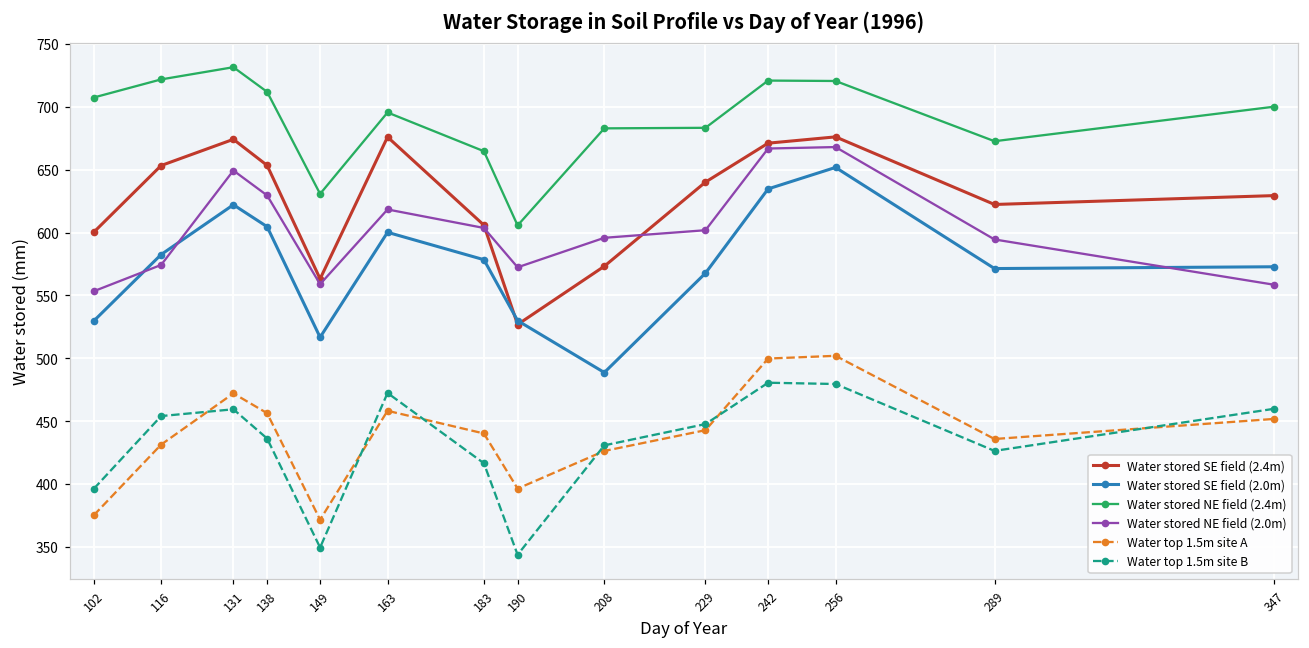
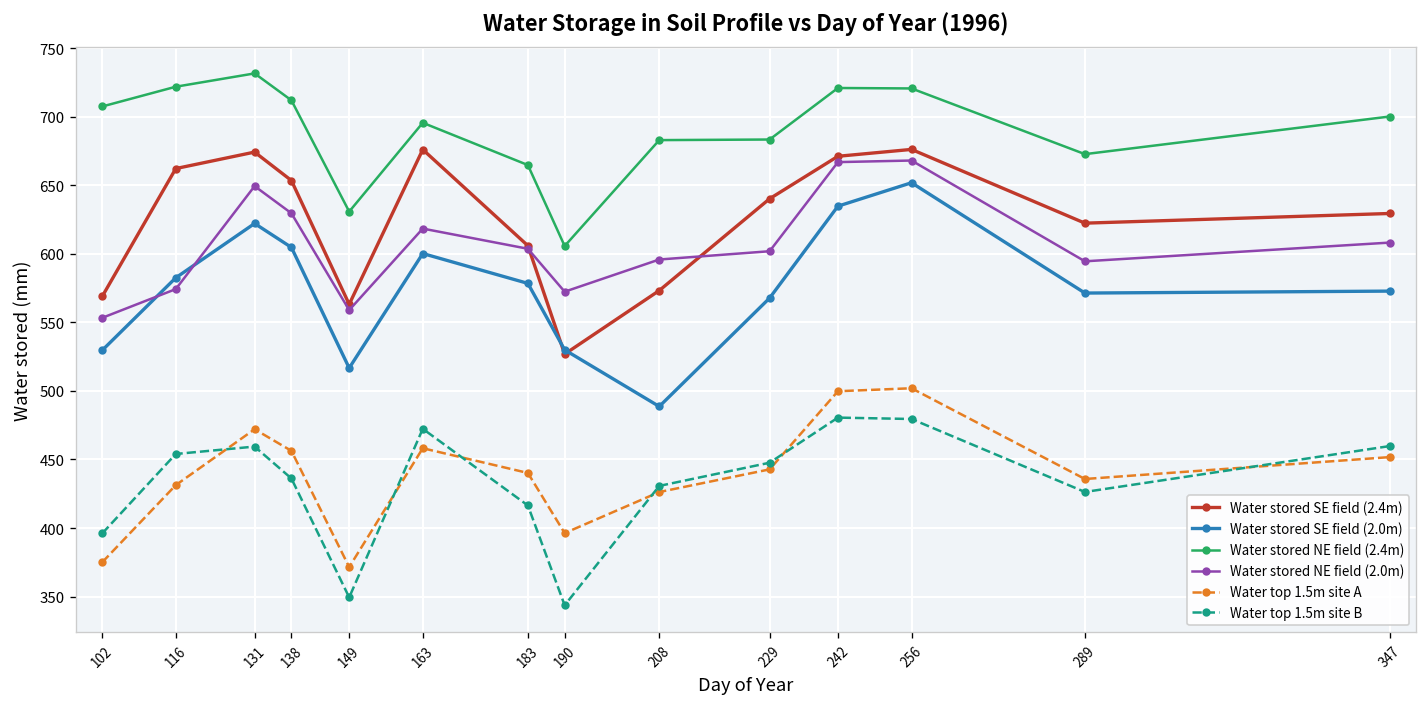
  {
    "Water stored SE field (2.4m)": {
-     "102": 600,
-     "116": 653,
+     "102": 569,
+     "116": 662,
      "131": 674,
      "138": 653,
      "149": 563,
      "163": 676,
      "190": 527,
      "208": 573,
      "229": 640,
      "242": 671,
      "256": 676,
      "289": 622,
      "347": 629
    },
    "Water stored SE field (2.0m)": {
      "102": 530,
      "116": 582,
      "131": 622,
      "138": 605,
      "149": 517,
      "163": 600,
      "183": 578,
      "190": 530,
      "208": 489,
      "229": 568,
      "242": 635,
      "256": 652,
      "289": 571,
      "347": 573
    },
    "Water stored NE field (2.0m)": {
      "102": 553,
      "116": 574,
      "131": 649,
      "138": 630,
      "149": 559,
      "163": 618,
      "190": 572,
      "208": 596,
      "229": 602,
      "242": 667,
      "256": 668,
      "289": 594,
-     "347": 558
+     "347": 608
    },
    "Water top 1.5m site A": {
      "102": 375,
      "116": 431,
      "131": 472,
      "138": 456,
      "149": 371,
      "163": 458,
      "183": 440,
      "190": 396,
      "208": 426,
      "229": 443,
      "242": 500,
      "256": 502,
      "289": 436,
      "347": 452
    }
  }
